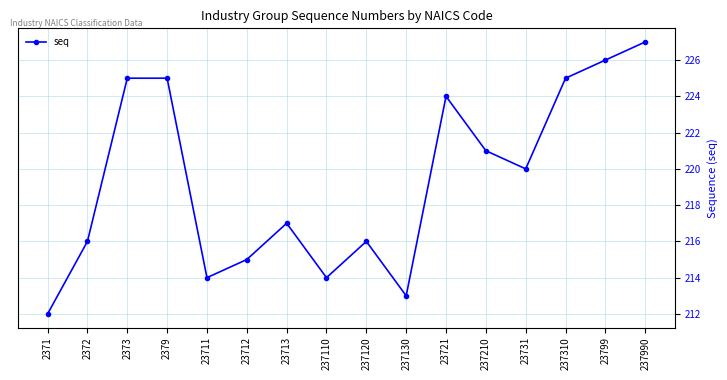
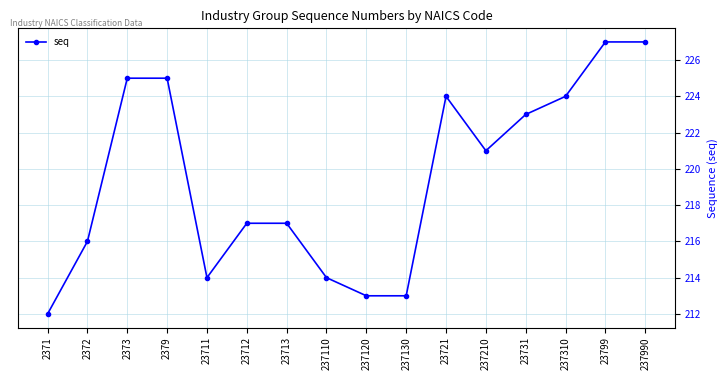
  {
    "2371": 212,
    "2372": 216,
    "2373": 225,
    "2379": 225,
    "23711": 214,
-   "23712": 215,
+   "23712": 217,
    "23713": 217,
    "237110": 214,
-   "237120": 216,
+   "237120": 213,
    "237130": 213,
    "23721": 224,
    "237210": 221,
-   "23731": 220,
-   "237310": 225,
-   "23799": 226,
+   "23731": 223,
+   "237310": 224,
+   "23799": 227,
    "237990": 227
  }
